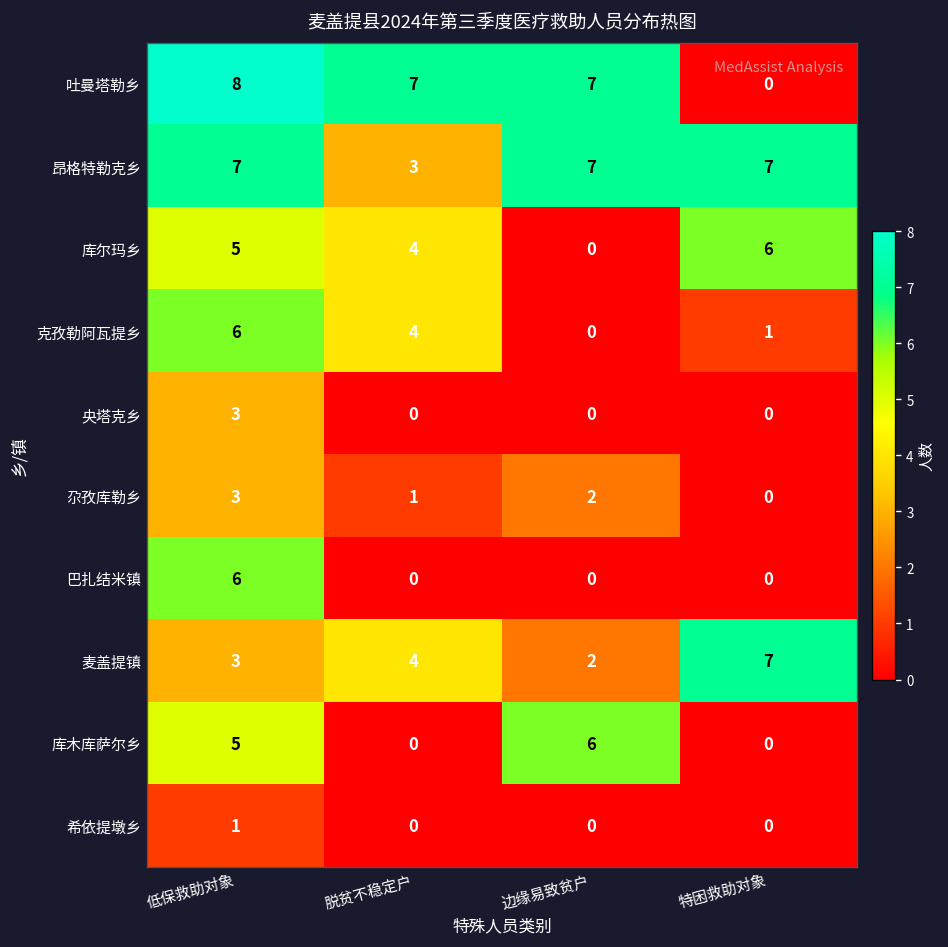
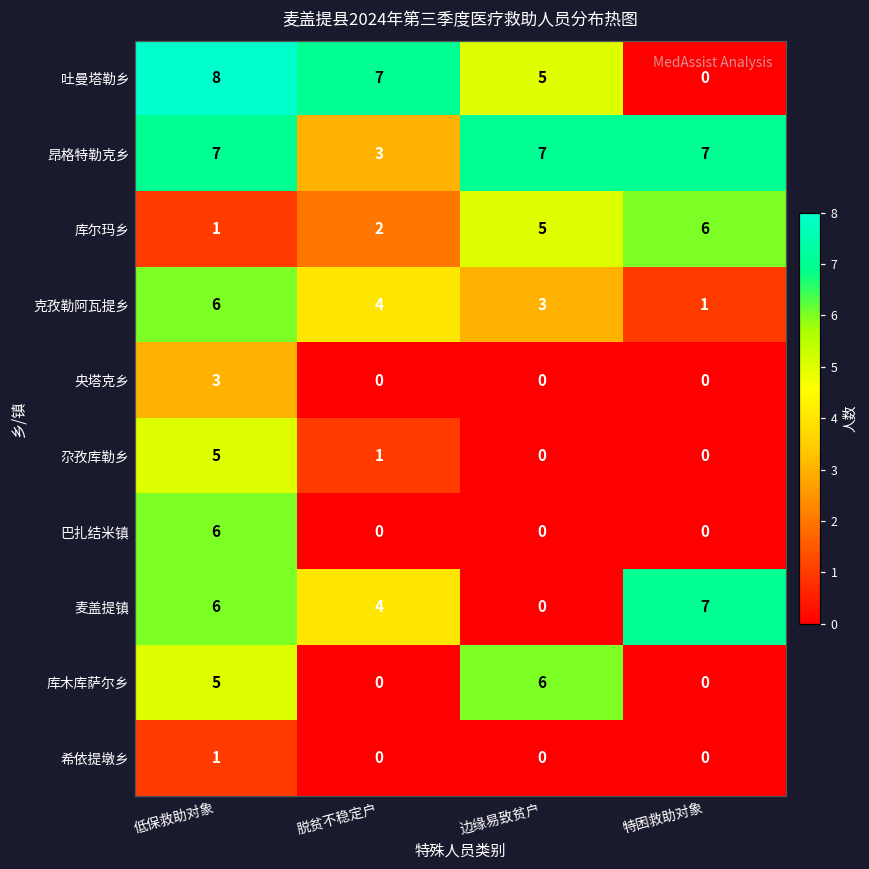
  {
    "吐曼塔勒乡": {
      "低保救助对象": 8,
      "脱贫不稳定户": 7,
-     "边缘易致贫户": 7
+     "边缘易致贫户": 5
    },
    "昂格特勒克乡": {
      "低保救助对象": 7,
      "脱贫不稳定户": 3,
      "边缘易致贫户": 7,
      "特困救助对象": 7
    },
    "库尔玛乡": {
-     "低保救助对象": 5,
-     "脱贫不稳定户": 4,
-     "边缘易致贫户": 0,
+     "低保救助对象": 1,
+     "脱贫不稳定户": 2,
+     "边缘易致贫户": 5,
      "特困救助对象": 6
    },
    "克孜勒阿瓦提乡": {
      "低保救助对象": 6,
      "脱贫不稳定户": 4,
-     "边缘易致贫户": 0,
+     "边缘易致贫户": 3,
      "特困救助对象": 1
    },
    "央塔克乡": {
      "低保救助对象": 3,
      "脱贫不稳定户": 0,
      "边缘易致贫户": 0,
      "特困救助对象": 0
    },
    "尕孜库勒乡": {
-     "低保救助对象": 3,
+     "低保救助对象": 5,
      "脱贫不稳定户": 1,
-     "边缘易致贫户": 2,
+     "边缘易致贫户": 0,
      "特困救助对象": 0
    },
    "巴扎结米镇": {
      "低保救助对象": 6,
      "脱贫不稳定户": 0,
      "边缘易致贫户": 0,
      "特困救助对象": 0
    },
    "麦盖提镇": {
-     "低保救助对象": 3,
+     "低保救助对象": 6,
      "脱贫不稳定户": 4,
-     "边缘易致贫户": 2,
+     "边缘易致贫户": 0,
      "特困救助对象": 7
    },
    "库木库萨尔乡": {
      "低保救助对象": 5,
      "脱贫不稳定户": 0,
      "边缘易致贫户": 6,
      "特困救助对象": 0
    },
    "希依提墩乡": {
      "低保救助对象": 1,
      "脱贫不稳定户": 0,
      "边缘易致贫户": 0,
      "特困救助对象": 0
    }
  }
